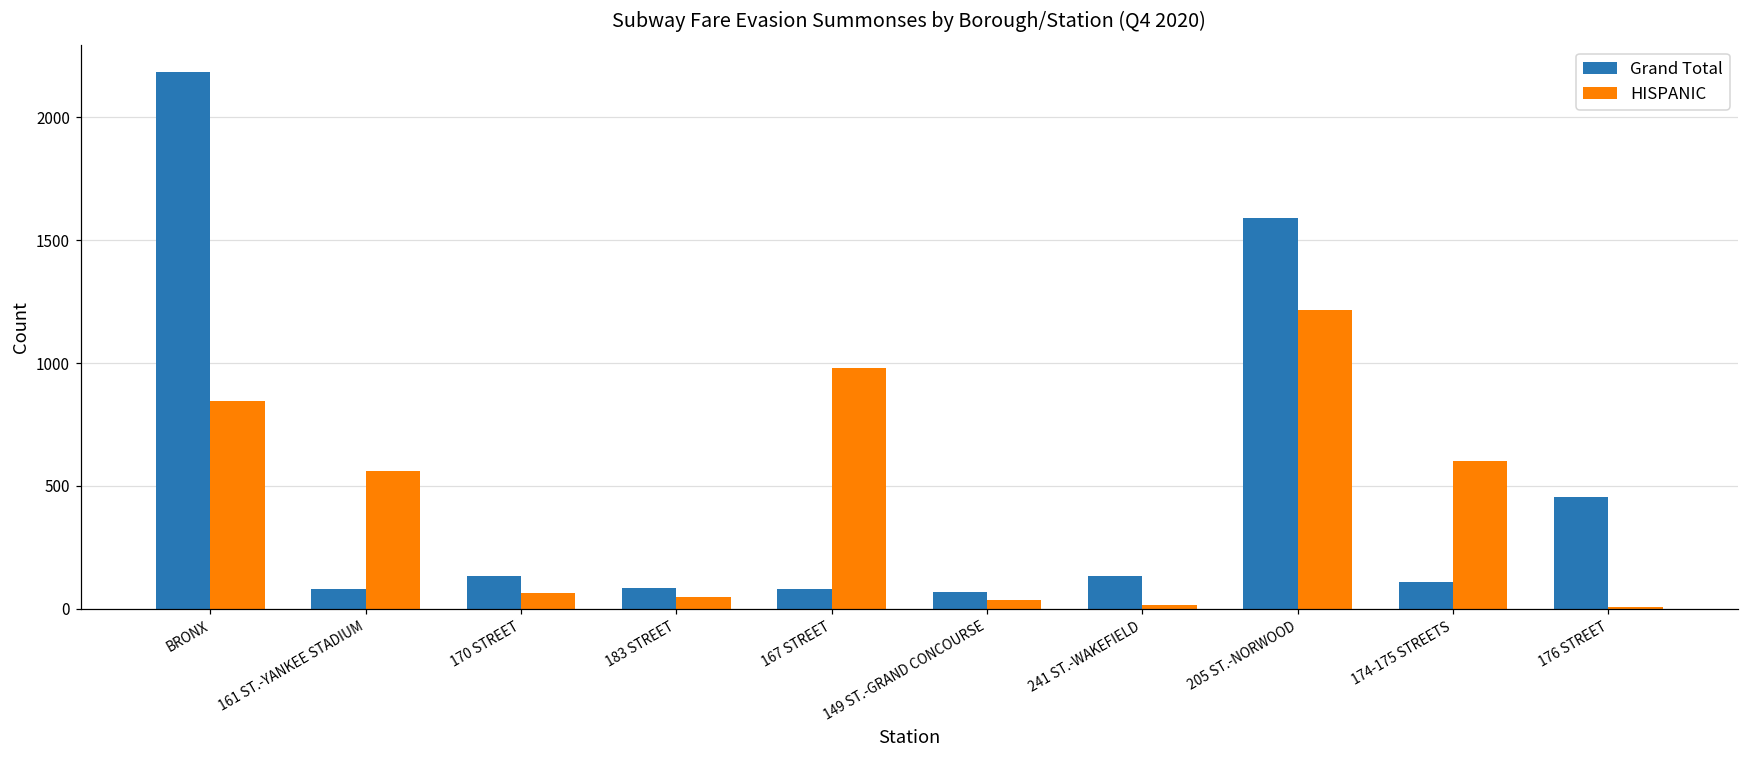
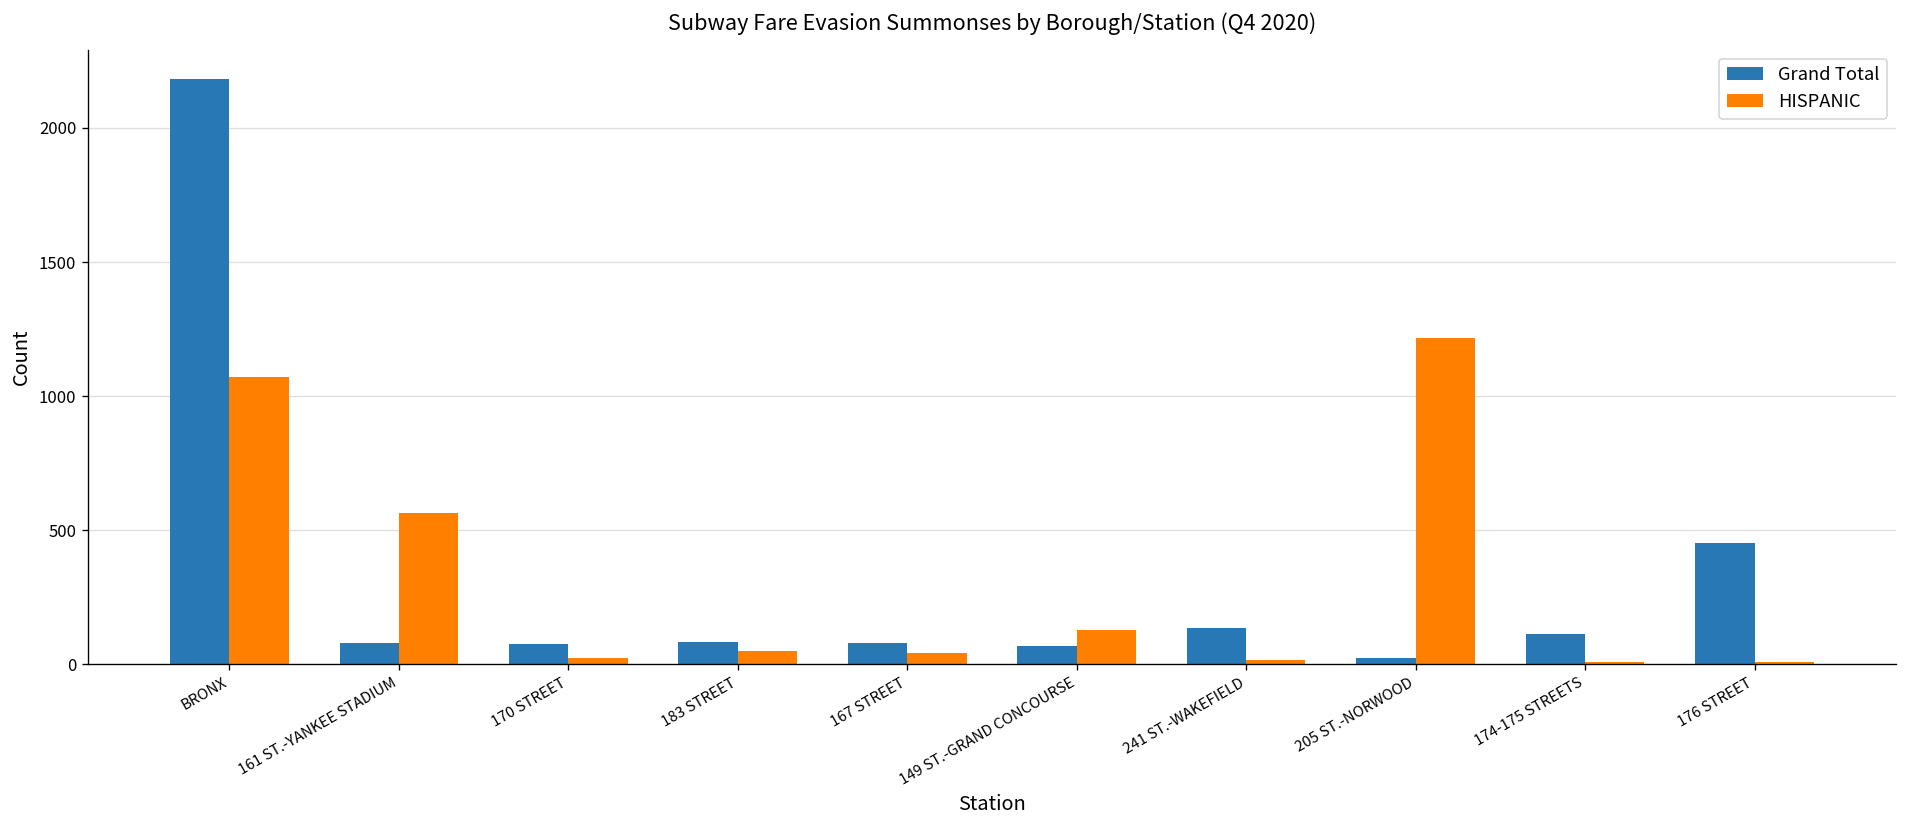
  {
    "Grand Total": {
      "BRONX": 2180,
      "161 ST.-YANKEE STADIUM": 80,
-     "170 STREET": 140,
+     "170 STREET": 80,
      "183 STREET": 80,
      "167 STREET": 80,
      "149 ST.-GRAND CONCOURSE": 70,
      "241 ST.-WAKEFIELD": 140,
-     "205 ST.-NORWOOD": 1590,
+     "205 ST.-NORWOOD": 20,
      "174-175 STREETS": 110,
      "176 STREET": 450
    },
    "HISPANIC": {
-     "BRONX": 850,
+     "BRONX": 1070,
      "161 ST.-YANKEE STADIUM": 560,
-     "170 STREET": 60,
+     "170 STREET": 20,
      "183 STREET": 50,
-     "167 STREET": 980,
-     "149 ST.-GRAND CONCOURSE": 40,
+     "167 STREET": 40,
+     "149 ST.-GRAND CONCOURSE": 130,
      "241 ST.-WAKEFIELD": 20,
      "205 ST.-NORWOOD": 1220,
-     "174-175 STREETS": 600
+     "174-175 STREETS": 10
    }
  }
